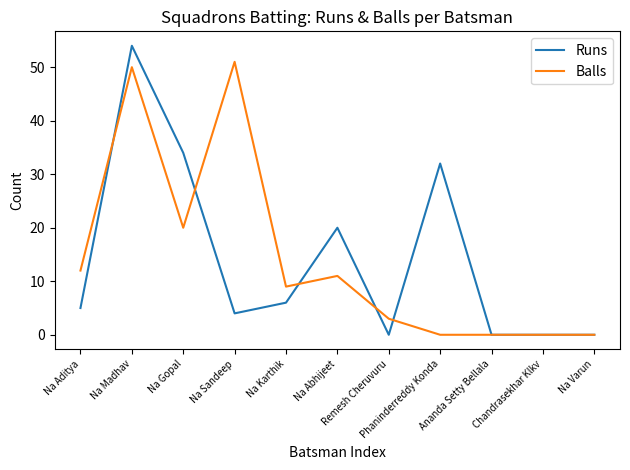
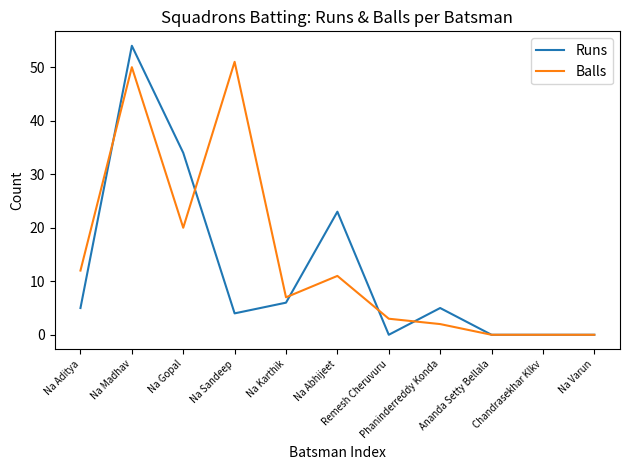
  {
    "Runs": {
      "Na Aditya": 5,
      "Na Madhav": 54,
      "Na Gopal": 34,
      "Na Sandeep": 4,
      "Na Karthik": 6,
-     "Na Abhijeet": 20,
+     "Na Abhijeet": 23,
      "Remesh Cheruvuru": 0,
-     "Phaninderreddy Konda": 32
+     "Phaninderreddy Konda": 5
    },
    "Balls": {
      "Na Aditya": 12,
      "Na Madhav": 50,
      "Na Gopal": 20,
      "Na Sandeep": 51,
-     "Na Karthik": 9,
+     "Na Karthik": 7,
      "Na Abhijeet": 11,
      "Remesh Cheruvuru": 3,
-     "Phaninderreddy Konda": 0
+     "Phaninderreddy Konda": 2
    }
  }
